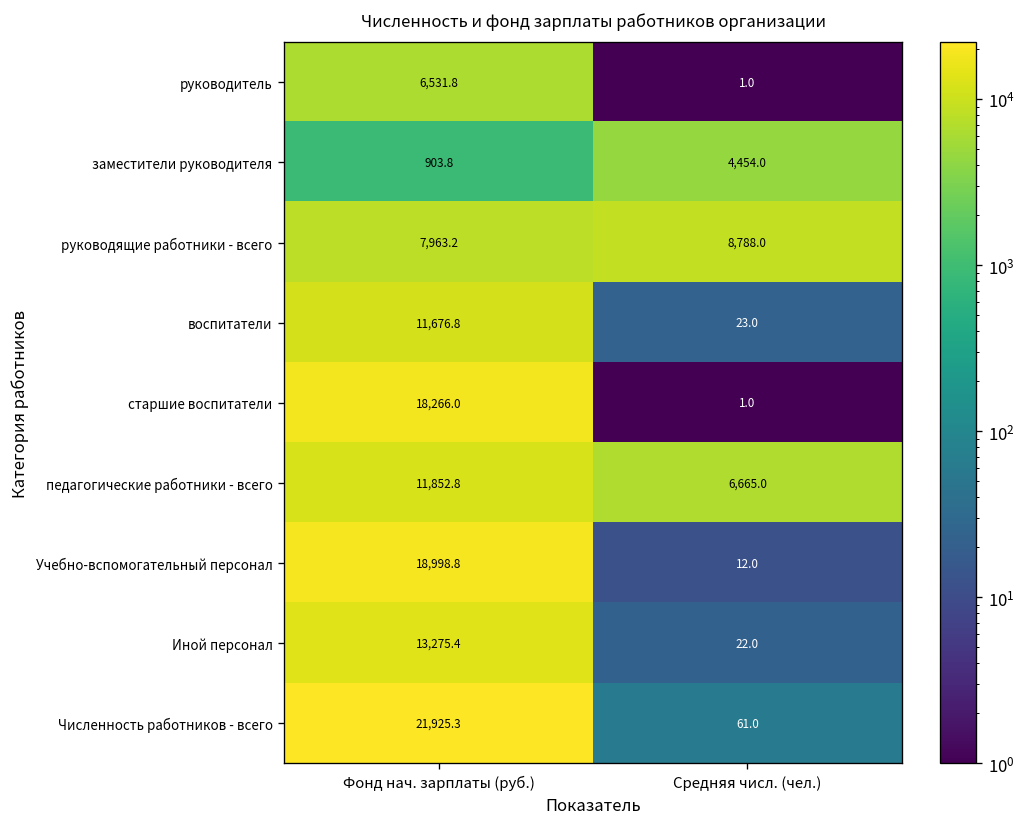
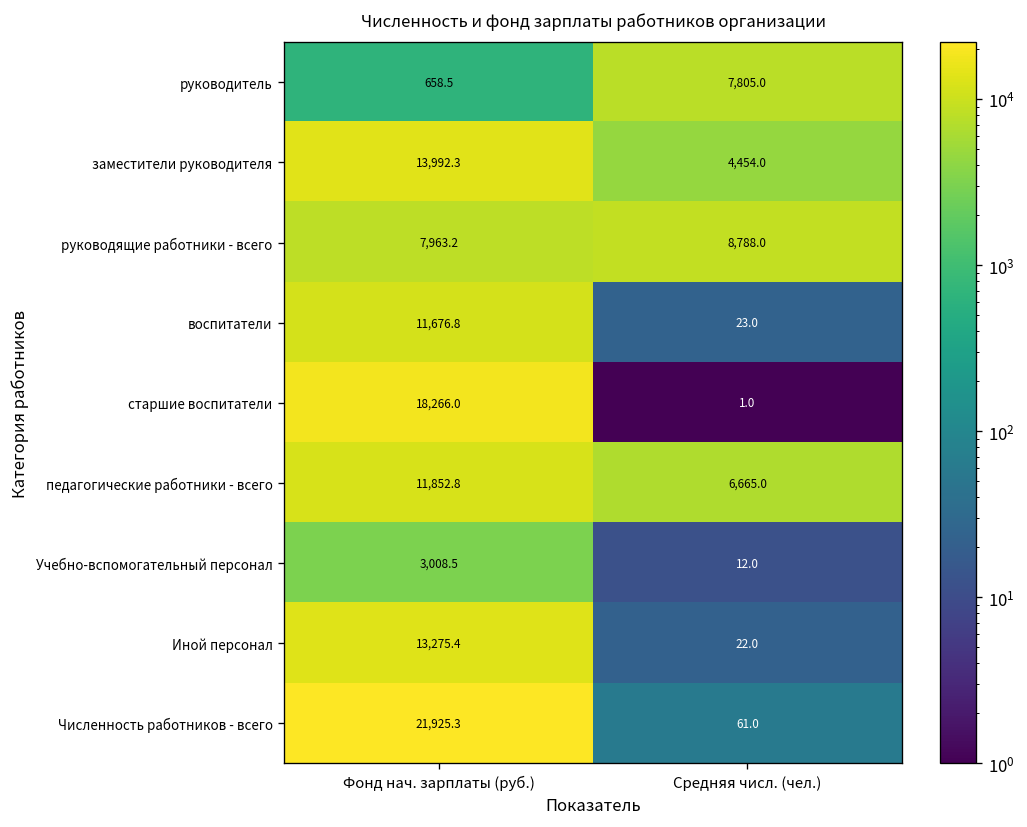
  {
    "руководитель": {
-     "Фонд нач. зарплаты (руб.)": "6,531.8",
-     "Средняя числ. (чел.)": "1.0"
+     "Фонд нач. зарплаты (руб.)": "658.5",
+     "Средняя числ. (чел.)": "7,805.0"
    },
    "заместители руководителя": {
-     "Фонд нач. зарплаты (руб.)": "903.8",
+     "Фонд нач. зарплаты (руб.)": "13,992.3",
      "Средняя числ. (чел.)": "4,454.0"
    },
    "руководящие работники - всего": {
      "Фонд нач. зарплаты (руб.)": "7,963.2",
      "Средняя числ. (чел.)": "8,788.0"
    },
    "воспитатели": {
      "Фонд нач. зарплаты (руб.)": "11,676.8",
      "Средняя числ. (чел.)": "23.0"
    },
    "старшие воспитатели": {
      "Фонд нач. зарплаты (руб.)": "18,266.0",
      "Средняя числ. (чел.)": "1.0"
    },
    "педагогические работники - всего": {
      "Фонд нач. зарплаты (руб.)": "11,852.8",
      "Средняя числ. (чел.)": "6,665.0"
    },
    "Учебно-вспомогательный персонал": {
-     "Фонд нач. зарплаты (руб.)": "18,998.8",
+     "Фонд нач. зарплаты (руб.)": "3,008.5",
      "Средняя числ. (чел.)": "12.0"
    },
    "Иной персонал": {
      "Фонд нач. зарплаты (руб.)": "13,275.4",
      "Средняя числ. (чел.)": "22.0"
    },
    "Численность работников - всего": {
      "Фонд нач. зарплаты (руб.)": "21,925.3",
      "Средняя числ. (чел.)": "61.0"
    }
  }
